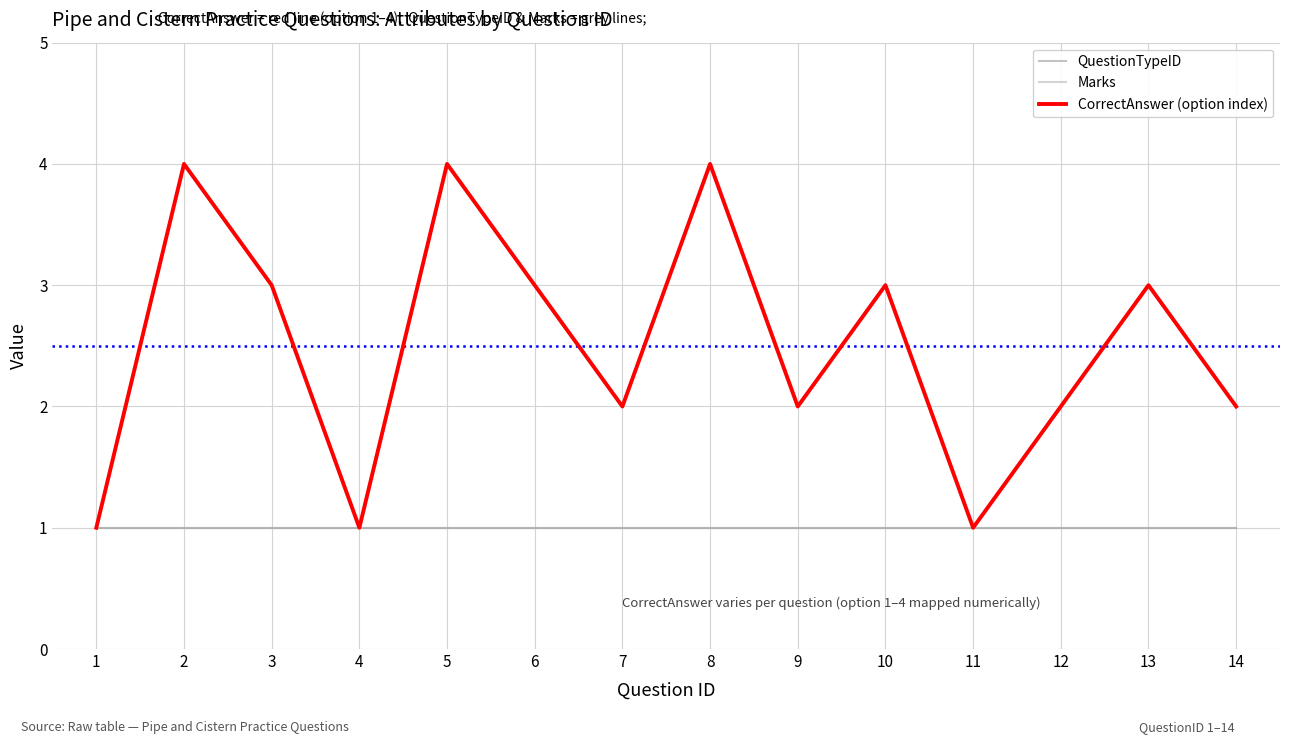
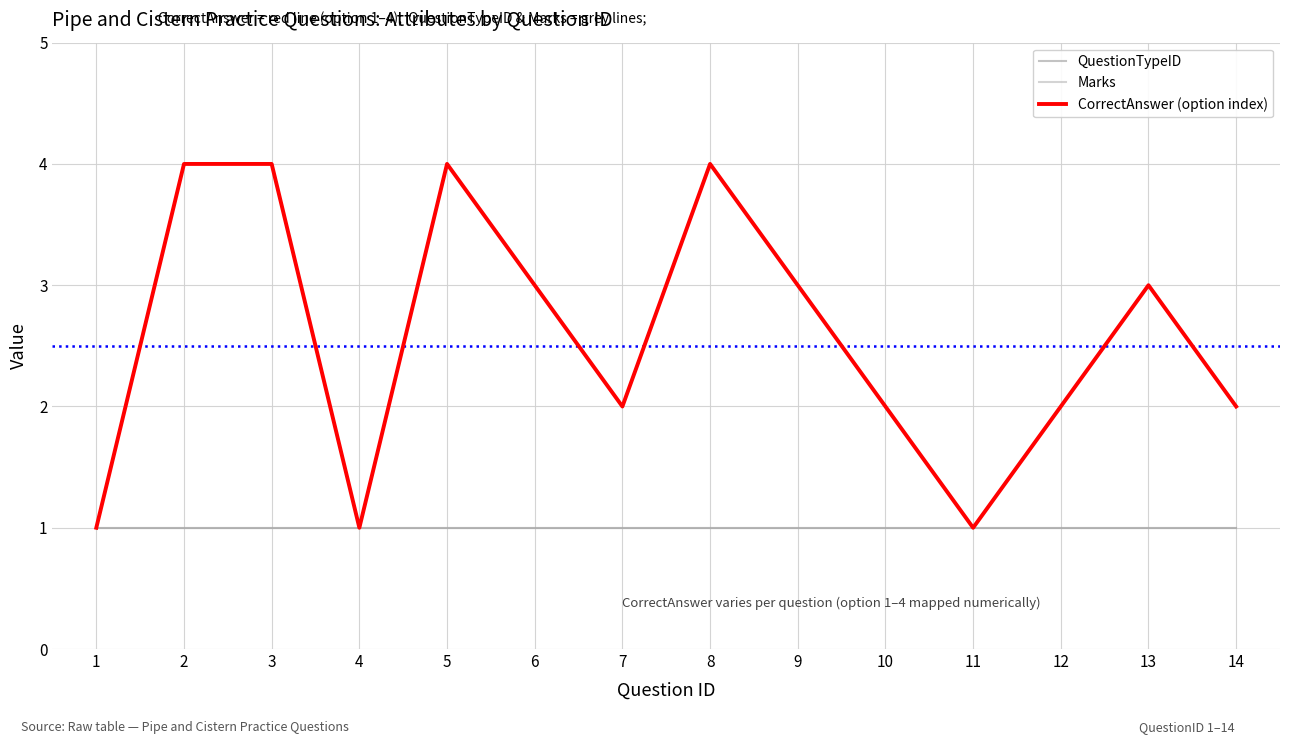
  {
    "Marks": {
      "2": 1,
      "3": 1,
      "5": 1,
      "6": 1,
      "7": 1,
      "8": 1,
      "9": 1,
      "10": 1,
      "12": 1,
      "13": 1,
      "14": 1
    },
    "CorrectAnswer (option index)": {
      "2": 4,
-     "3": 3,
+     "3": 4,
      "5": 4,
      "6": 3,
      "7": 2,
      "8": 4,
-     "9": 2,
-     "10": 3,
+     "9": 3,
+     "10": 2,
      "12": 2,
      "13": 3,
      "14": 2
    }
  }
